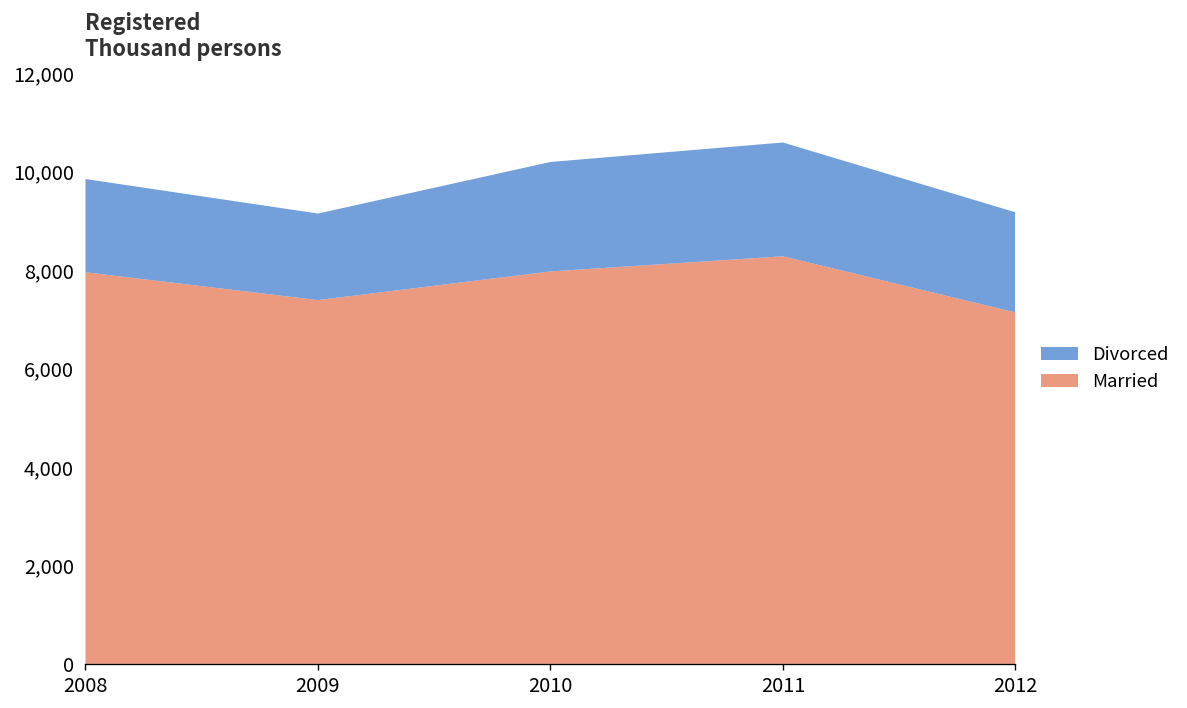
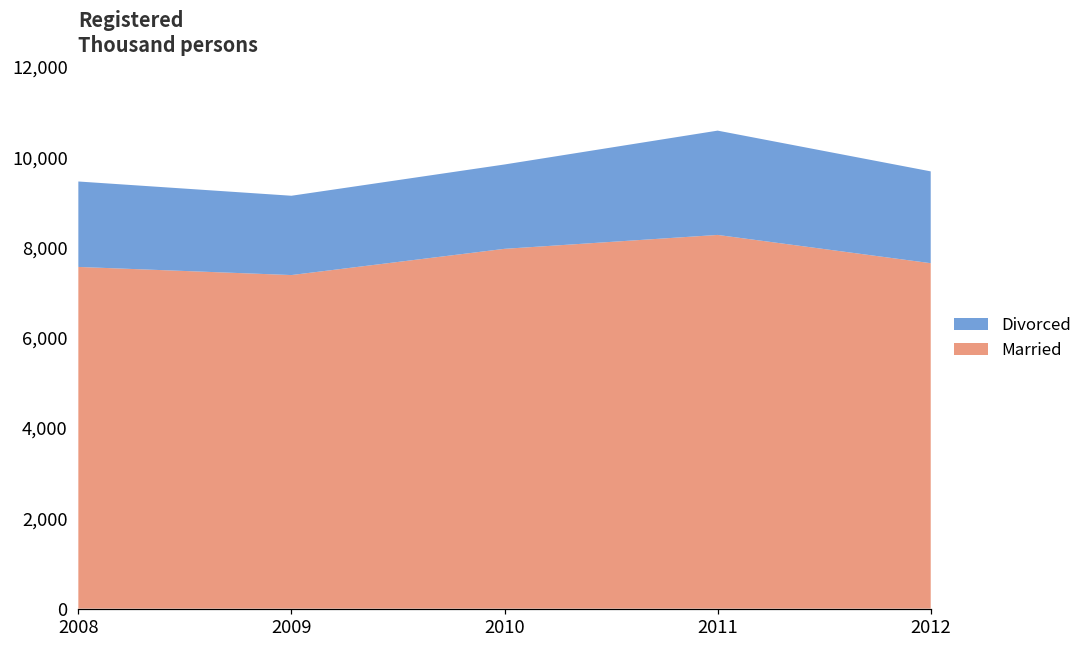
  {
    "Married": {
-     "2008": "8,000",
+     "2008": "7,600",
      "2009": "7,400",
      "2010": "8,000",
      "2011": "8,300",
-     "2012": "7,100"
+     "2012": "7,700"
    },
    "Divorced": {
      "2008": "1,900",
      "2009": "1,800",
-     "2010": "2,200",
+     "2010": "1,900",
      "2011": "2,300",
      "2012": "2,000"
    }
  }
